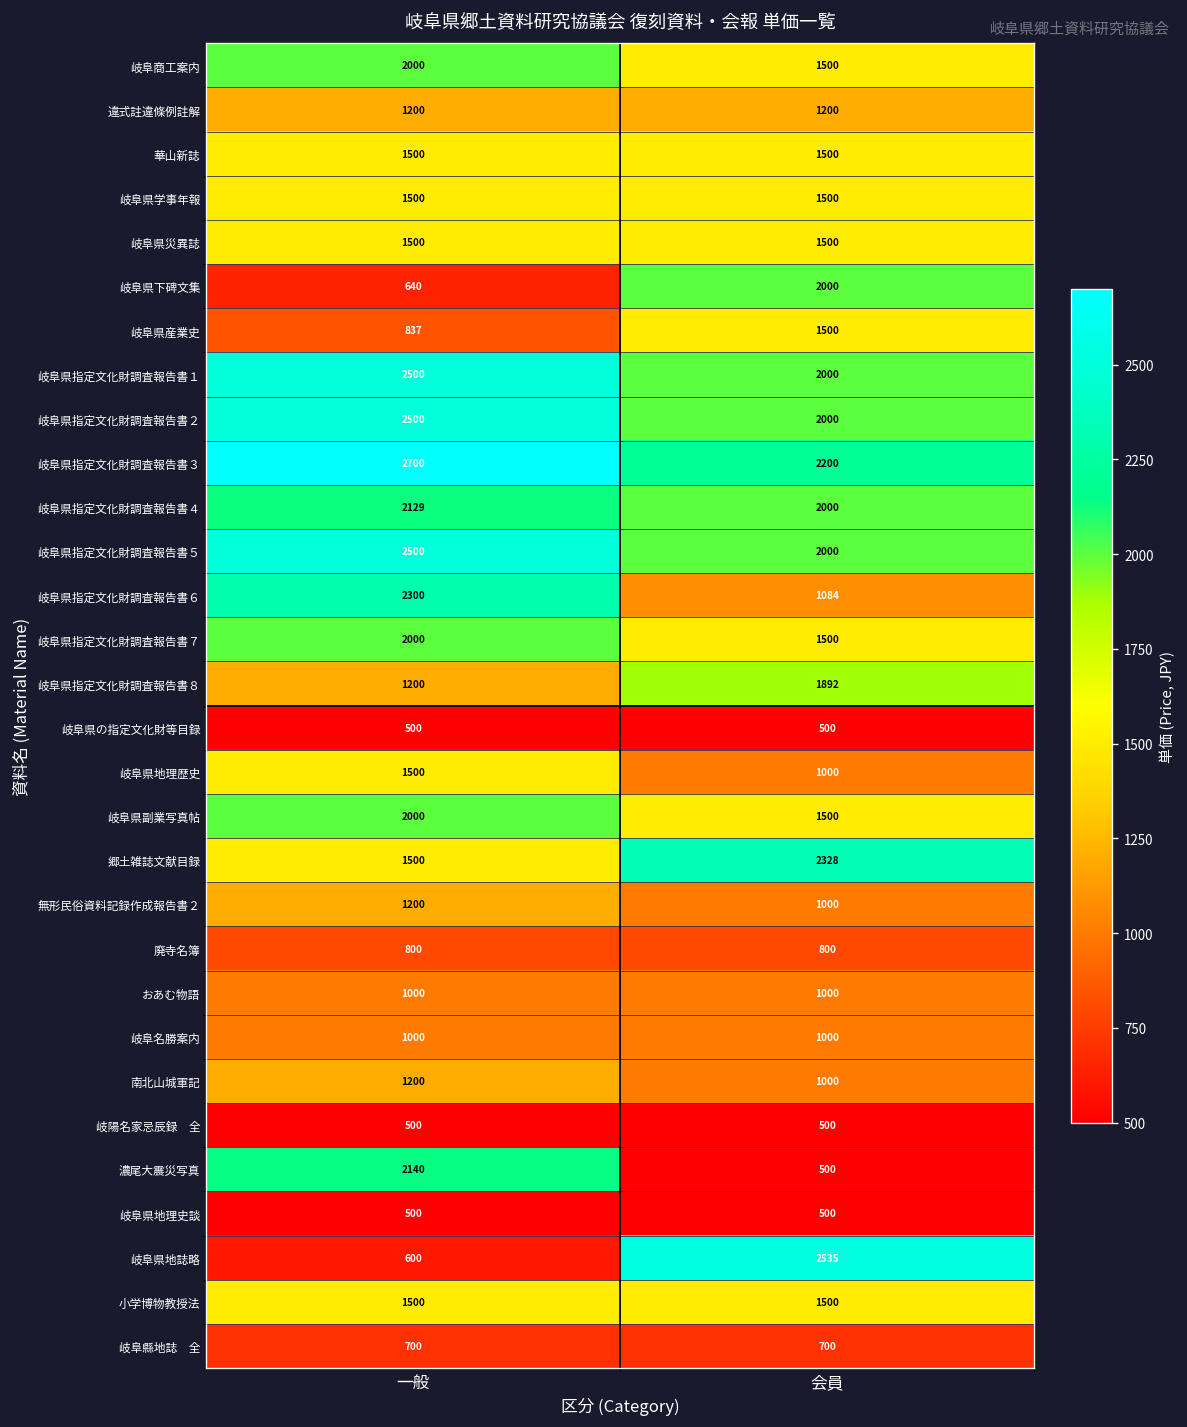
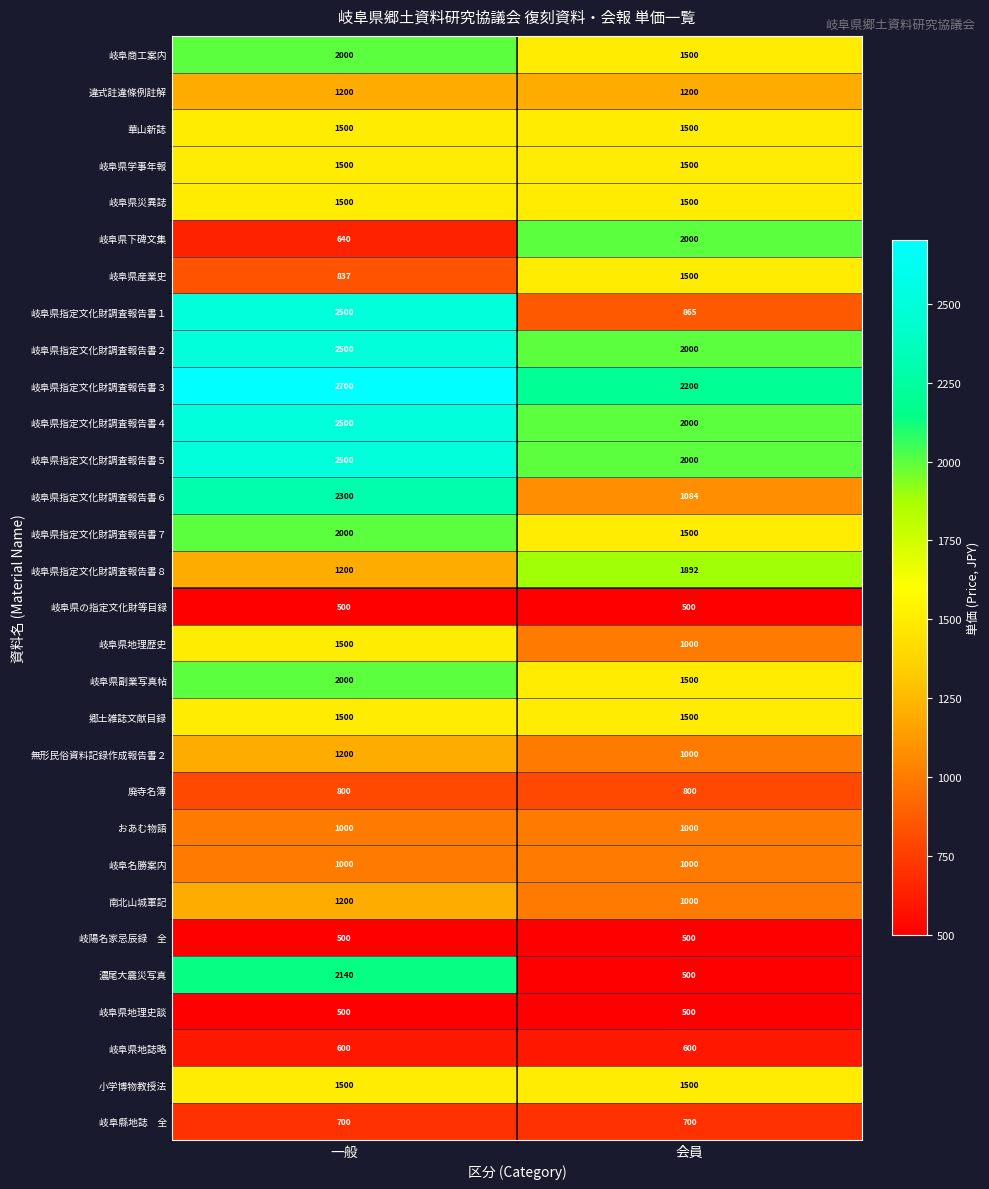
  {
    "岐阜商工案内": {
      "一般": 2000,
      "会員": 1500
    },
    "違式註違條例註解": {
      "一般": 1200,
      "会員": 1200
    },
    "華山新誌": {
      "一般": 1500,
      "会員": 1500
    },
    "岐阜県学事年報": {
      "一般": 1500,
      "会員": 1500
    },
    "岐阜県災異誌": {
      "一般": 1500,
      "会員": 1500
    },
    "岐阜県下碑文集": {
      "一般": 640,
      "会員": 2000
    },
    "岐阜県産業史": {
      "一般": 837,
      "会員": 1500
    },
    "岐阜県指定文化財調査報告書１": {
      "一般": 2500,
-     "会員": 2000
+     "会員": 865
    },
    "岐阜県指定文化財調査報告書２": {
      "一般": 2500,
      "会員": 2000
    },
    "岐阜県指定文化財調査報告書３": {
      "一般": 2700,
      "会員": 2200
    },
    "岐阜県指定文化財調査報告書４": {
-     "一般": 2129,
+     "一般": 2500,
      "会員": 2000
    },
    "岐阜県指定文化財調査報告書５": {
      "一般": 2500,
      "会員": 2000
    },
    "岐阜県指定文化財調査報告書６": {
      "一般": 2300,
      "会員": 1084
    },
    "岐阜県指定文化財調査報告書７": {
      "一般": 2000,
      "会員": 1500
    },
    "岐阜県指定文化財調査報告書８": {
      "一般": 1200,
      "会員": 1892
    },
    "岐阜県の指定文化財等目録": {
      "一般": 500,
      "会員": 500
    },
    "岐阜県地理歴史": {
      "一般": 1500,
      "会員": 1000
    },
    "岐阜県副業写真帖": {
      "一般": 2000,
      "会員": 1500
    },
    "郷土雑誌文献目録": {
      "一般": 1500,
-     "会員": 2328
+     "会員": 1500
    },
    "無形民俗資料記録作成報告書２": {
      "一般": 1200,
      "会員": 1000
    },
    "廃寺名簿": {
      "一般": 800,
      "会員": 800
    },
    "おあむ物語": {
      "一般": 1000,
      "会員": 1000
    },
    "岐阜名勝案内": {
      "一般": 1000,
      "会員": 1000
    },
    "南北山城軍記": {
      "一般": 1200,
      "会員": 1000
    },
    "岐陽名家忌辰録 全": {
      "一般": 500,
      "会員": 500
    },
    "濃尾大震災写真": {
      "一般": 2140,
      "会員": 500
    },
    "岐阜県地理史談": {
      "一般": 500,
      "会員": 500
    },
    "岐阜県地誌略": {
      "一般": 600,
-     "会員": 2535
+     "会員": 600
    },
    "小学博物教授法": {
      "一般": 1500,
      "会員": 1500
    },
    "岐阜縣地誌 全": {
      "一般": 700,
      "会員": 700
    }
  }
